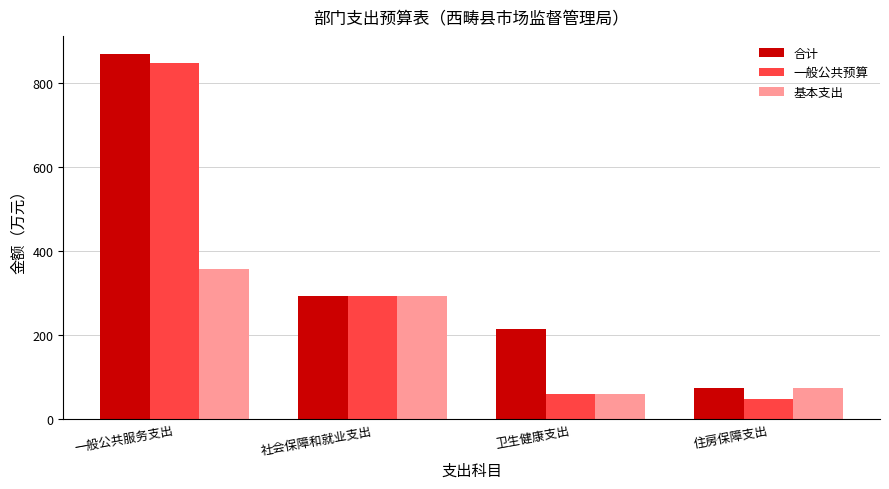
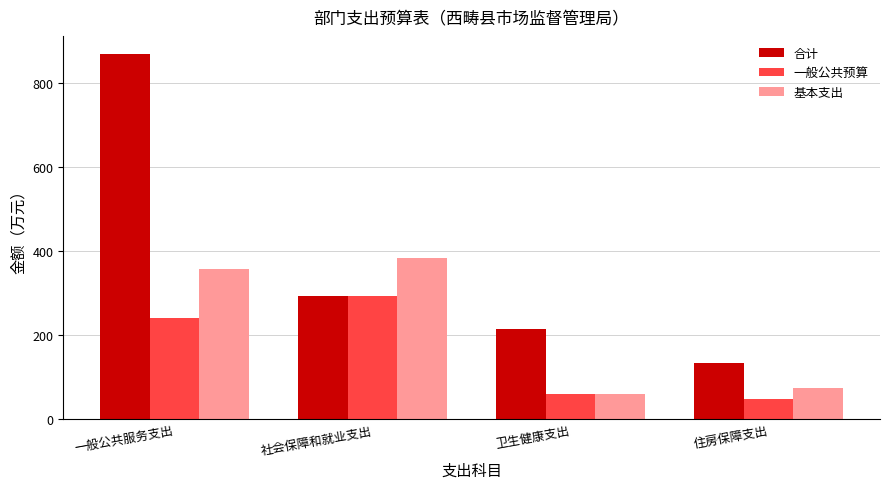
  {
    "合计": {
      "一般公共服务支出": 870,
      "社会保障和就业支出": 290,
      "卫生健康支出": 210,
-     "住房保障支出": 70
+     "住房保障支出": 130
    },
    "一般公共预算": {
-     "一般公共服务支出": 850,
+     "一般公共服务支出": 240,
      "社会保障和就业支出": 290,
      "卫生健康支出": 60,
      "住房保障支出": 50
    },
    "基本支出": {
      "一般公共服务支出": 360,
-     "社会保障和就业支出": 290,
+     "社会保障和就业支出": 380,
      "卫生健康支出": 60,
      "住房保障支出": 70
    }
  }
